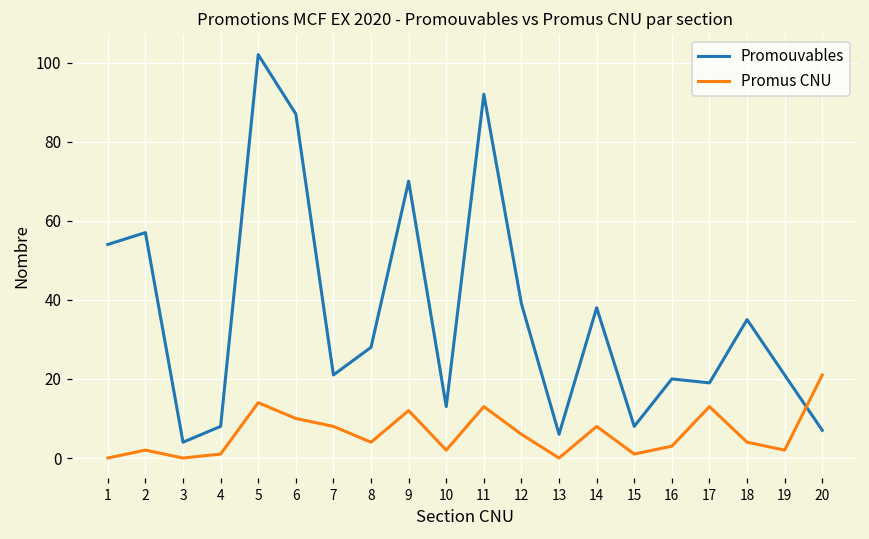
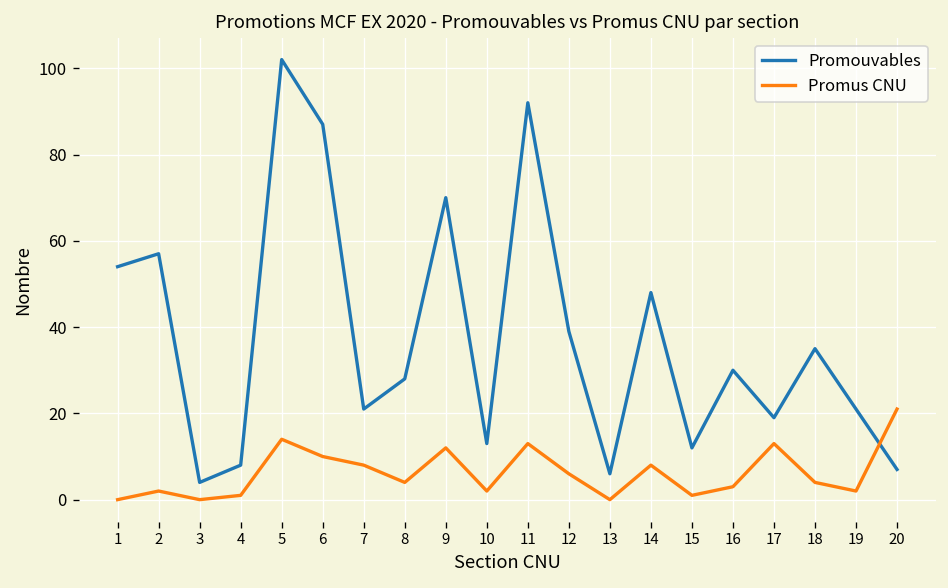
  {
    "Promouvables": {
      "1": 54,
      "2": 57,
      "3": 4,
      "4": 8,
      "5": 102,
      "6": 87,
      "7": 21,
      "8": 28,
      "9": 70,
      "10": 13,
      "11": 92,
      "12": 39,
      "13": 6,
-     "14": 38,
-     "15": 8,
-     "16": 20,
+     "14": 48,
+     "15": 12,
+     "16": 30,
      "17": 19,
      "18": 35,
      "19": 21,
      "20": 7
    },
    "Promus CNU": {
      "1": 0,
      "2": 2,
      "3": 0,
      "4": 1,
      "5": 14,
      "6": 10,
      "7": 8,
      "8": 4,
      "9": 12,
      "10": 2,
      "11": 13,
      "12": 6,
      "13": 0,
      "14": 8,
      "15": 1,
      "16": 3,
      "17": 13,
      "18": 4,
      "19": 2,
      "20": 21
    }
  }
